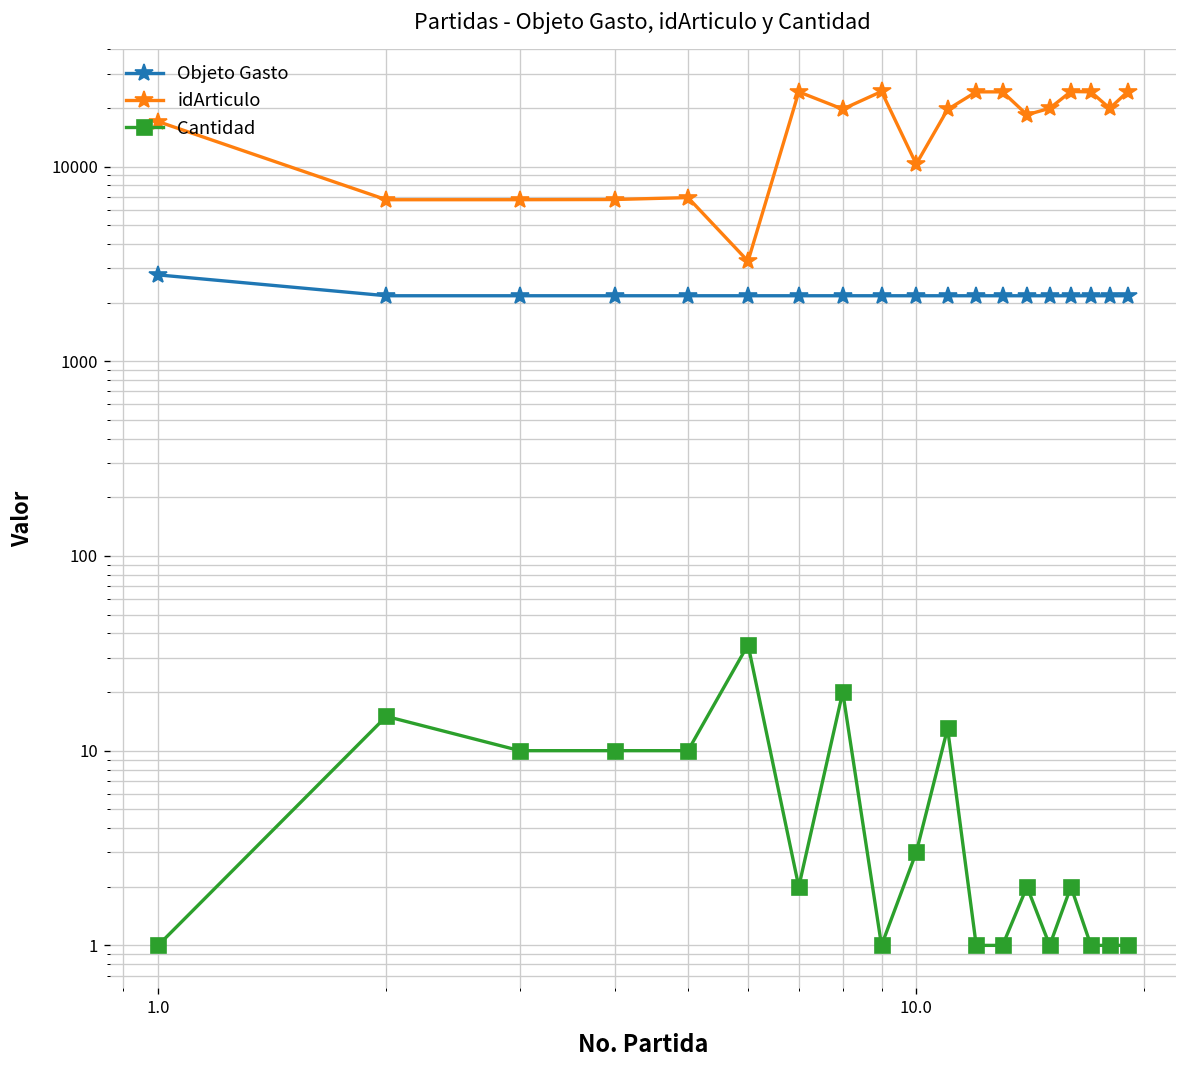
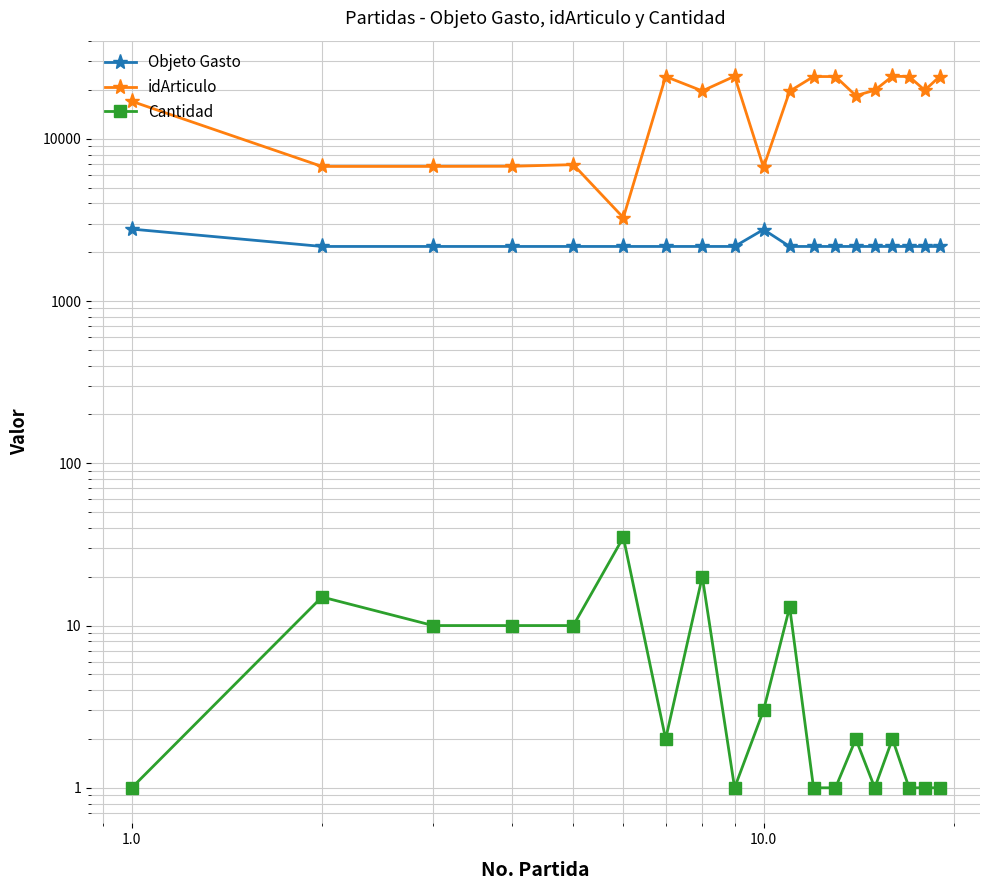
  {
    "Objeto Gasto": {
      "1.0": 2800,
-     "10.0": 2200
+     "10.0": 2800
    },
    "idArticulo": {
      "1.0": 17000,
-     "10.0": 10000
+     "10.0": 6700
    },
    "Cantidad": {
      "1.0": 1,
      "10.0": 3
    }
  }
